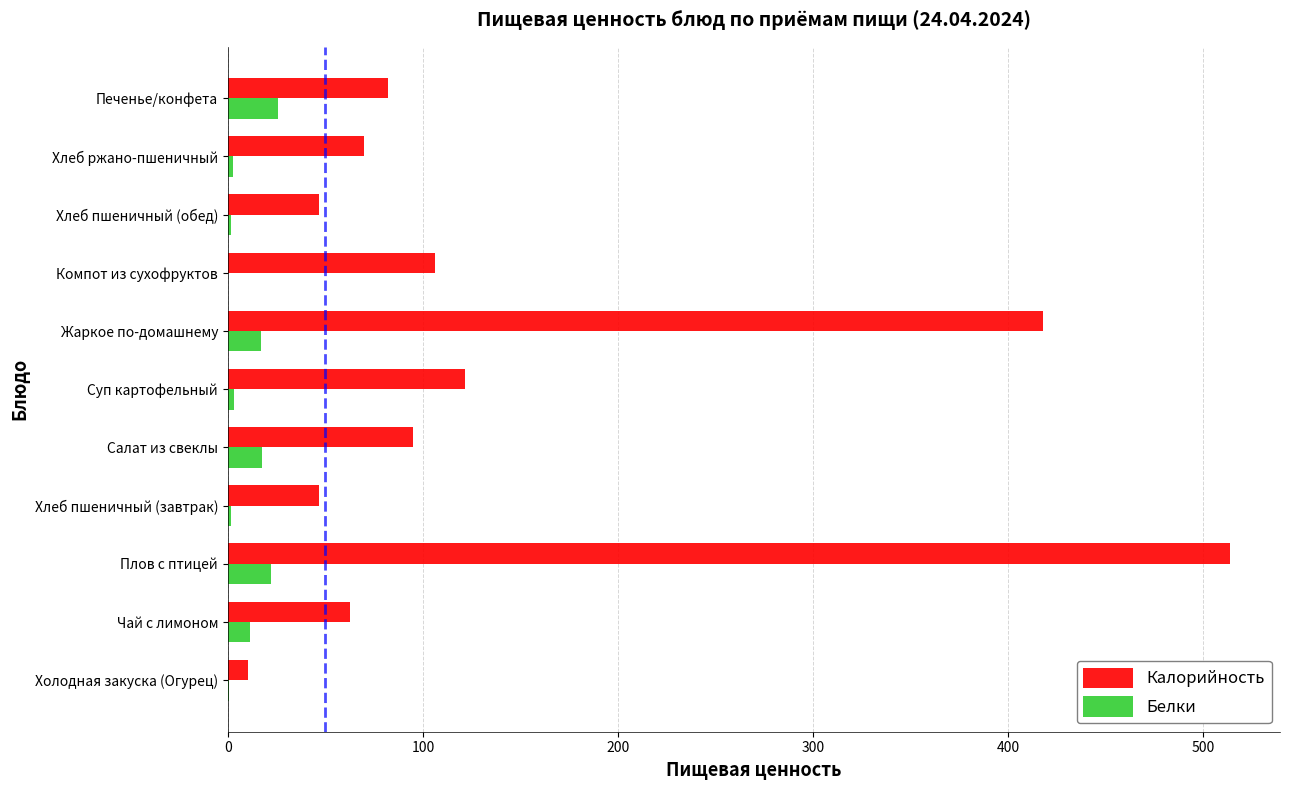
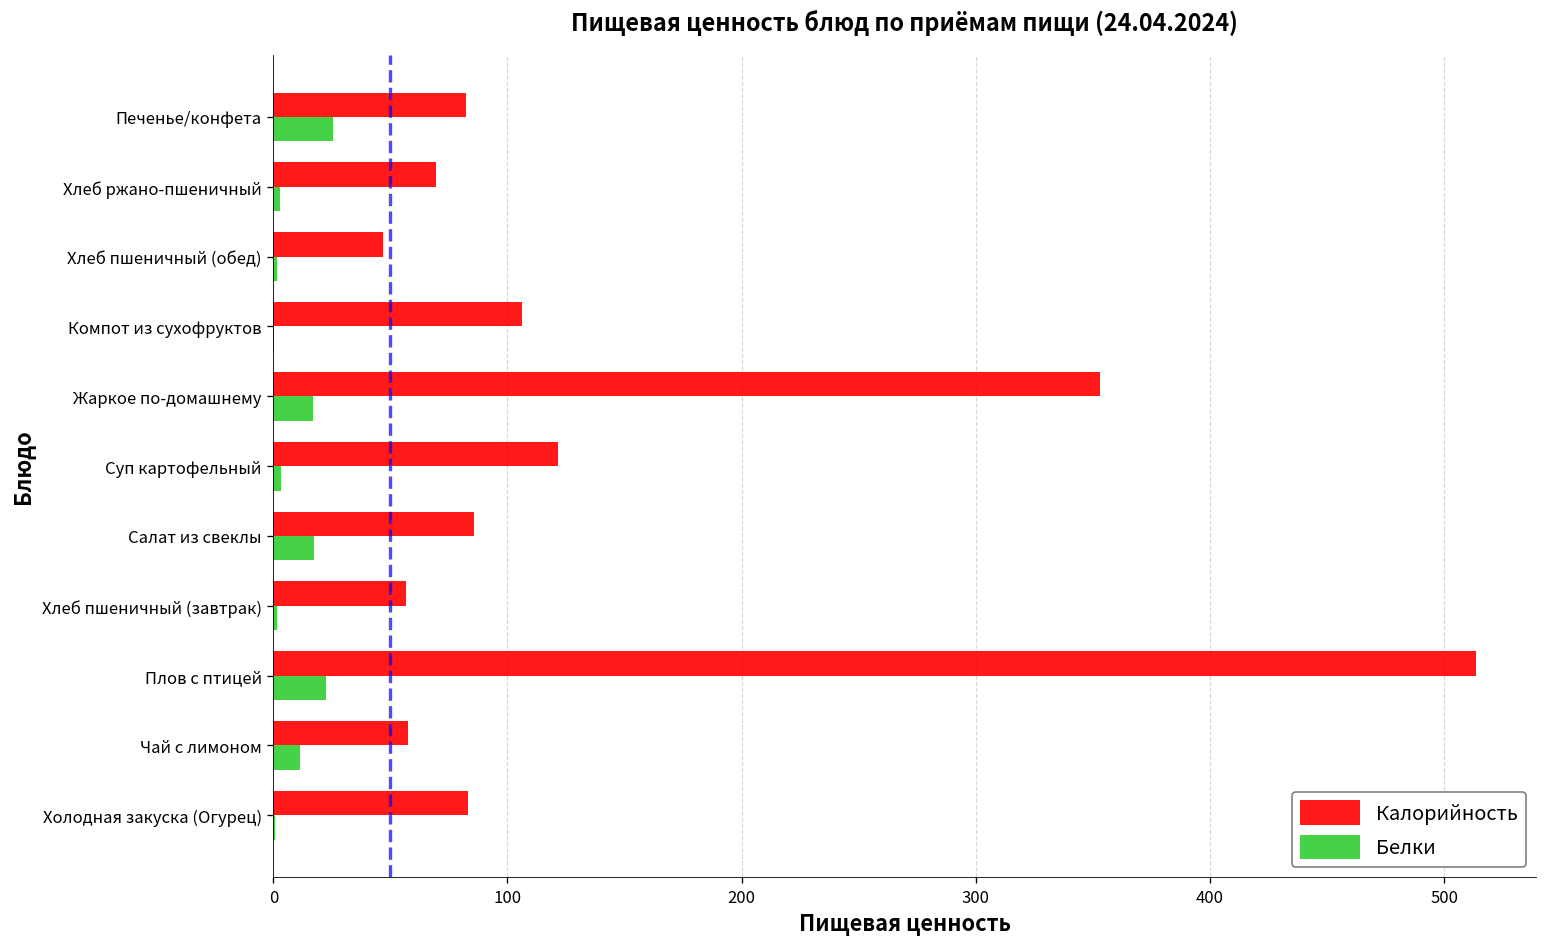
  {
    "Калорийность": {
      "Печенье/конфета": 82,
      "Хлеб ржано-пшеничный": 70,
      "Хлеб пшеничный (обед)": 47,
      "Компот из сухофруктов": 106,
-     "Жаркое по-домашнему": 418,
+     "Жаркое по-домашнему": 353,
      "Суп картофельный": 122,
-     "Салат из свеклы": 95,
-     "Хлеб пшеничный (завтрак)": 47,
+     "Салат из свеклы": 86,
+     "Хлеб пшеничный (завтрак)": 57,
      "Плов с птицей": 514,
-     "Чай с лимоном": 62,
-     "Холодная закуска (Огурец)": 10
+     "Чай с лимоном": 57,
+     "Холодная закуска (Огурец)": 83
    },
    "Белки": {
      "Печенье/конфета": 26,
      "Хлеб ржано-пшеничный": 3,
      "Хлеб пшеничный (обед)": 2,
      "Жаркое по-домашнему": 17,
      "Суп картофельный": 3,
      "Салат из свеклы": 17,
      "Хлеб пшеничный (завтрак)": 2,
      "Плов с птицей": 22,
      "Чай с лимоном": 11
    }
  }
